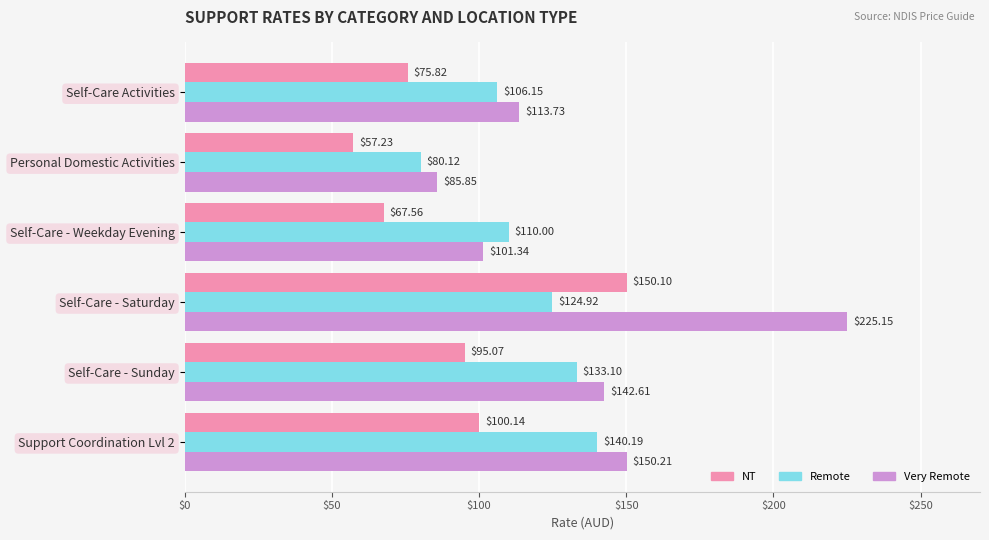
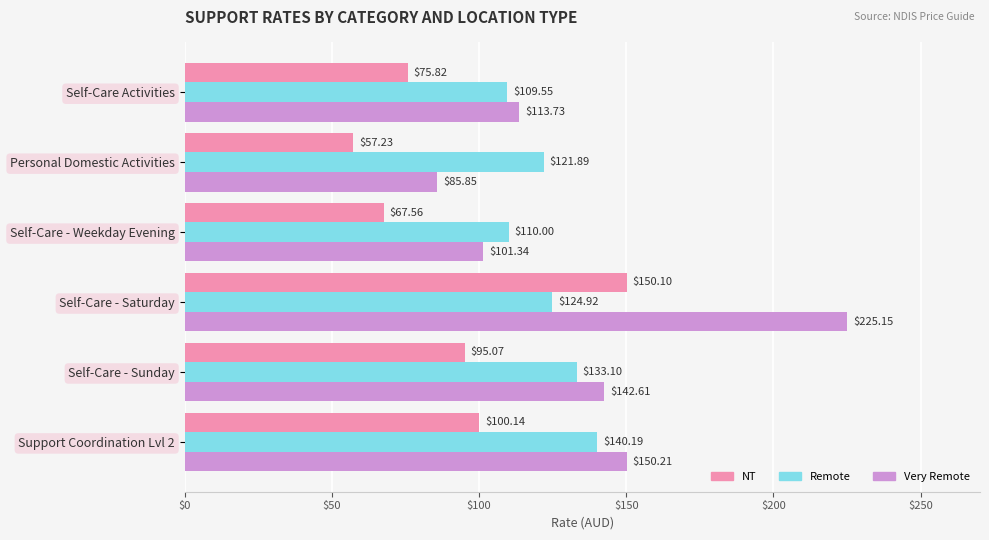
  {
    "Remote": {
-     "Self-Care Activities": "$106.15",
-     "Personal Domestic Activities": "$80.12",
+     "Self-Care Activities": "$109.55",
+     "Personal Domestic Activities": "$121.89",
      "Self-Care - Weekday Evening": "$110.00",
      "Self-Care - Saturday": "$124.92",
      "Self-Care - Sunday": "$133.10",
      "Support Coordination Lvl 2": "$140.19"
    }
  }
